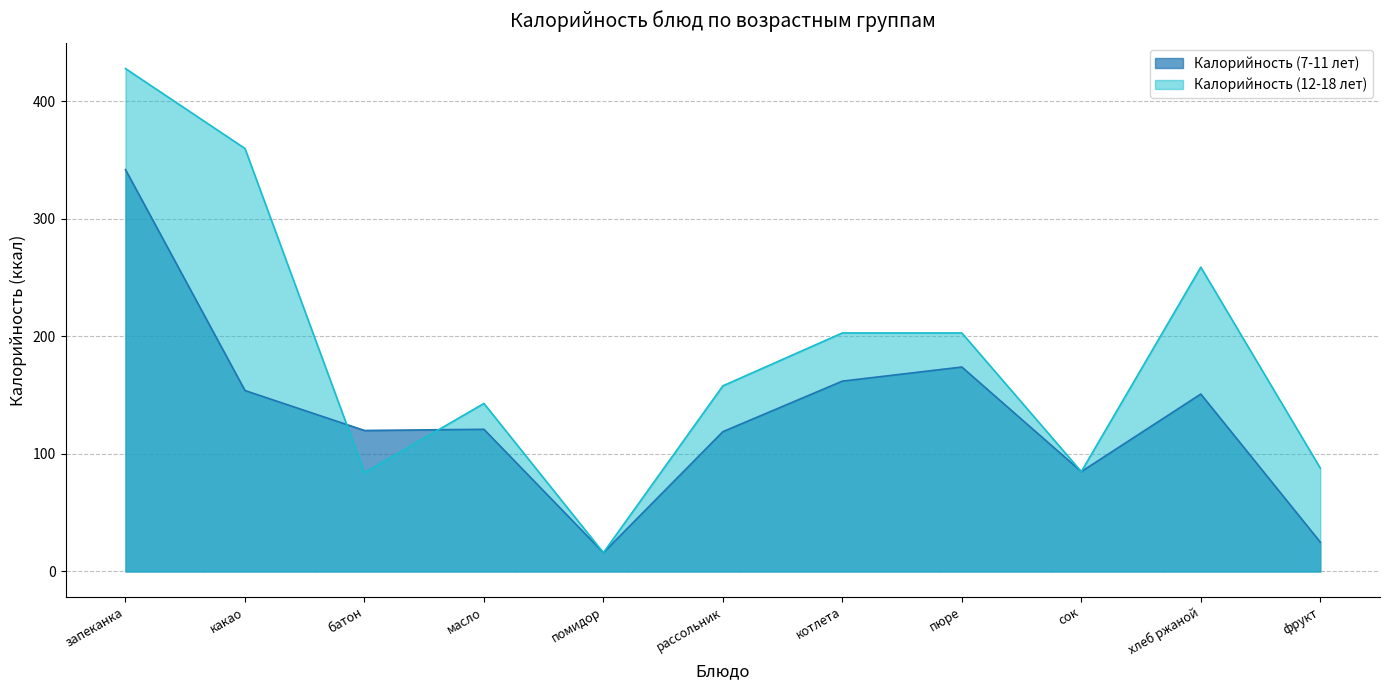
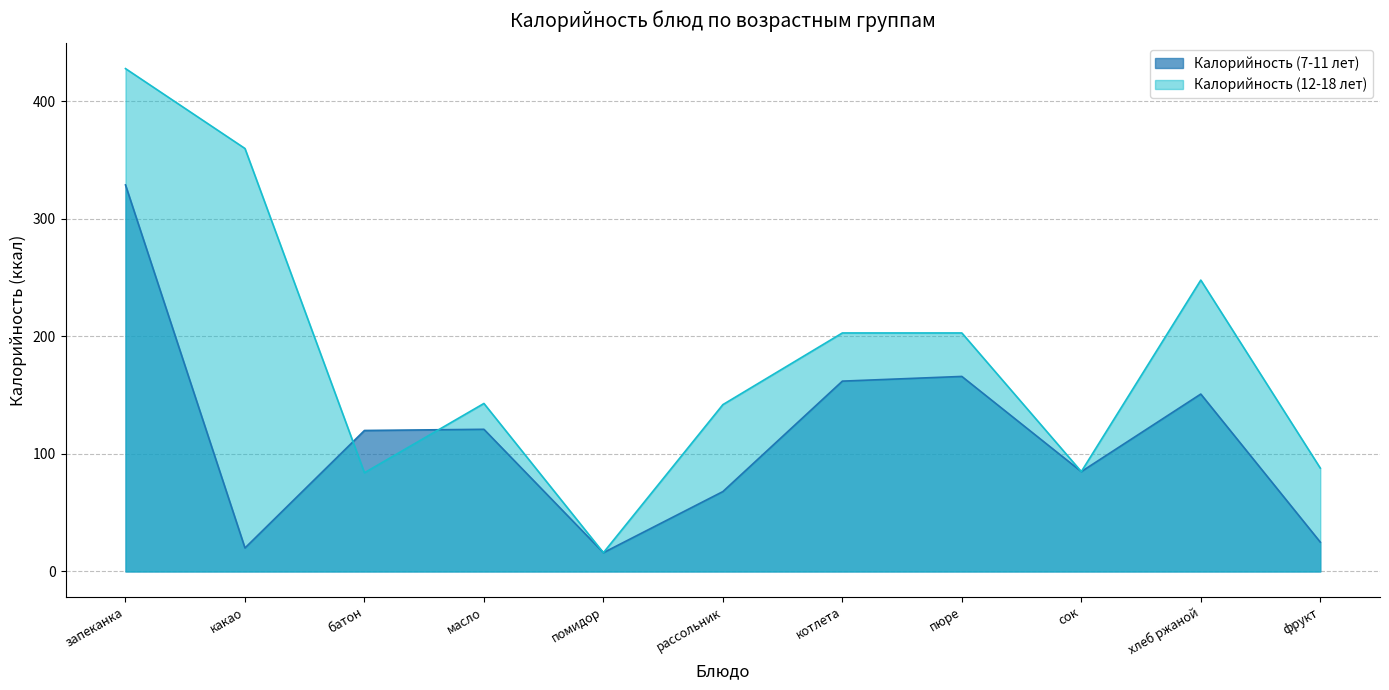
  {
    "Калорийность (7-11 лет)": {
-     "запеканка": 342,
-     "какао": 154,
+     "запеканка": 329,
+     "какао": 20,
      "батон": 120,
      "масло": 121,
-     "рассольник": 119,
+     "рассольник": 68,
      "котлета": 162,
-     "пюре": 174,
+     "пюре": 166,
      "хлеб ржаной": 151,
      "фрукт": 25
    },
    "Калорийность (12-18 лет)": {
      "запеканка": 428,
      "какао": 360,
      "батон": 84,
      "масло": 143,
-     "рассольник": 158,
+     "рассольник": 142,
      "котлета": 203,
      "пюре": 203,
-     "хлеб ржаной": 259,
+     "хлеб ржаной": 248,
      "фрукт": 88
    }
  }
